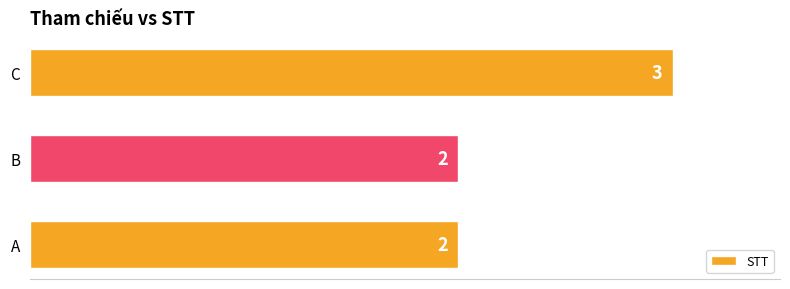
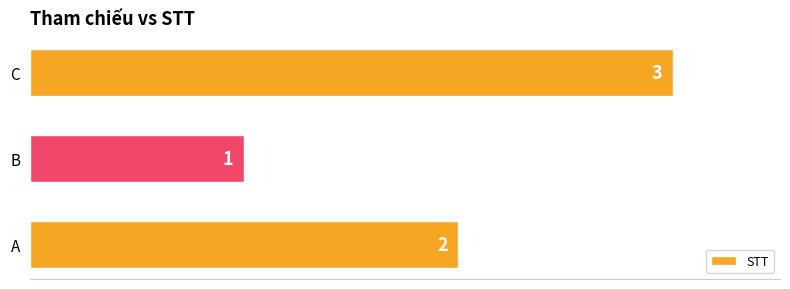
  {
    "C": 3,
-   "B": 2,
+   "B": 1,
    "A": 2
  }
